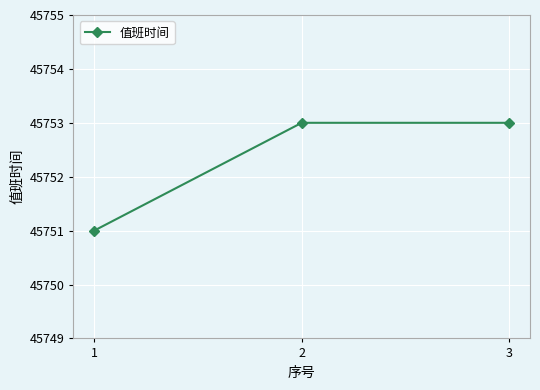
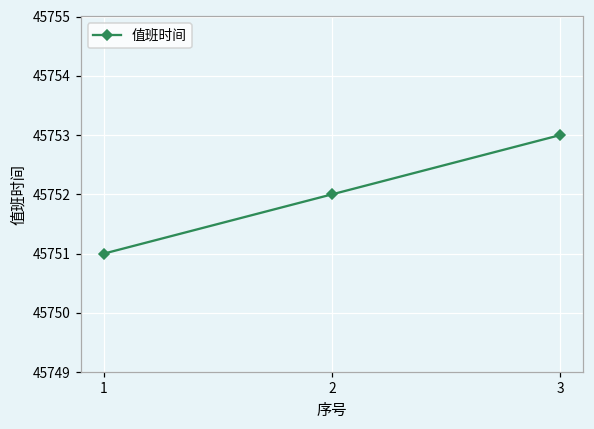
  {
    "1": 45751,
-   "2": 45753,
+   "2": 45752,
    "3": 45753
  }
